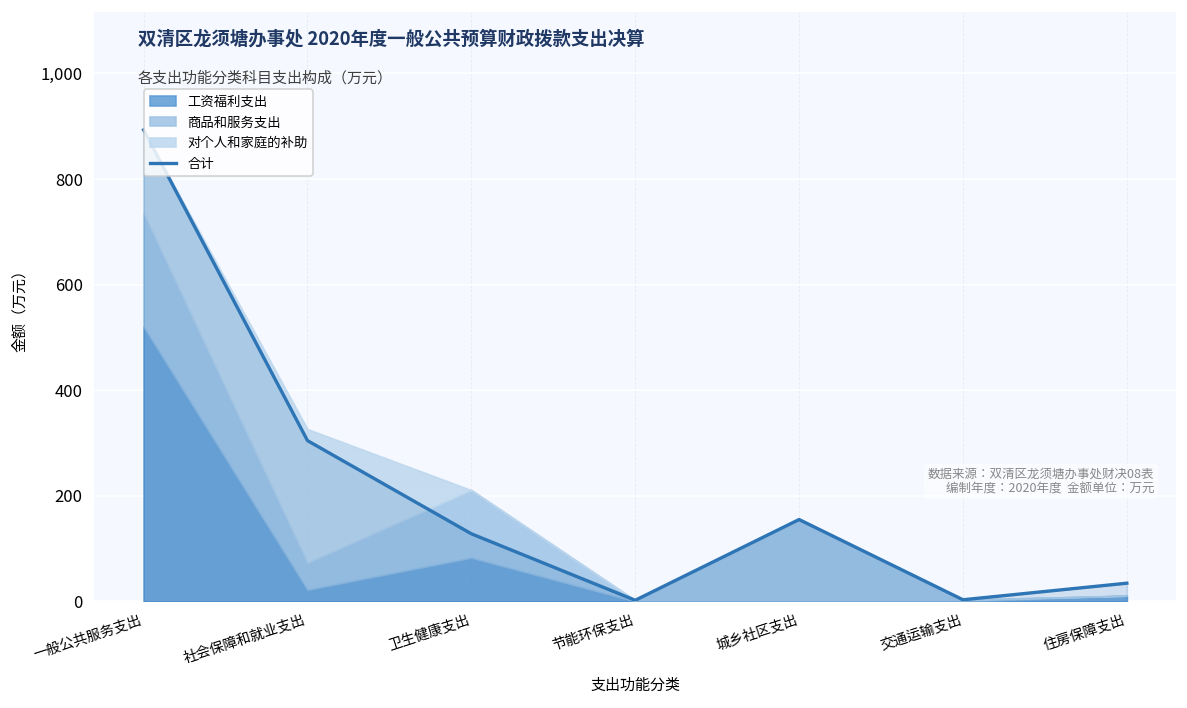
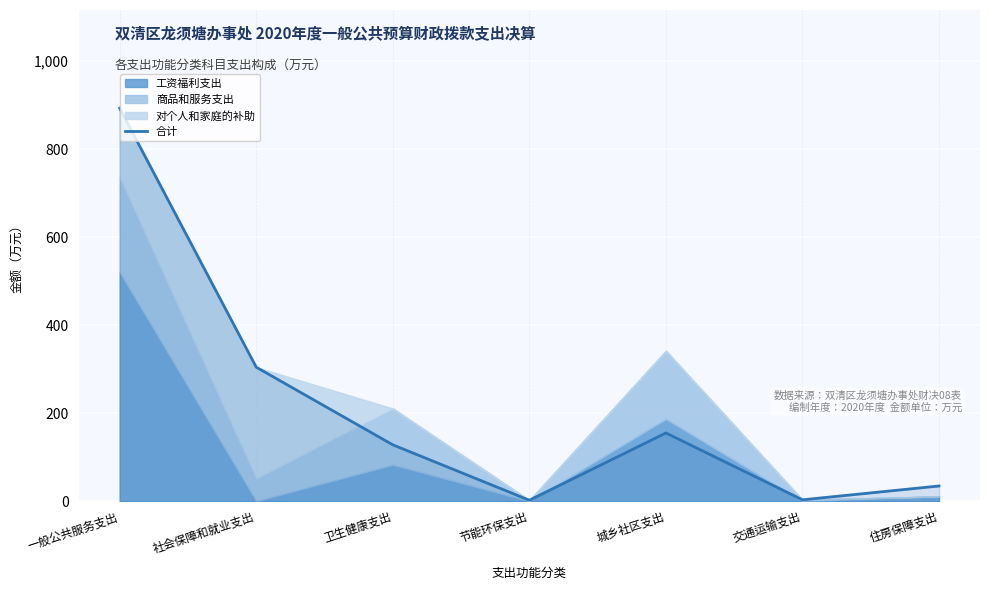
  {
    "工资福利支出": {
      "一般公共服务支出": 520,
-     "社会保障和就业支出": 20,
+     "社会保障和就业支出": 0,
      "卫生健康支出": 80,
-     "城乡社区支出": 0
+     "城乡社区支出": 190
    },
    "合计": {
      "卫生健康支出": 130,
      "住房保障支出": 30
    }
  }
